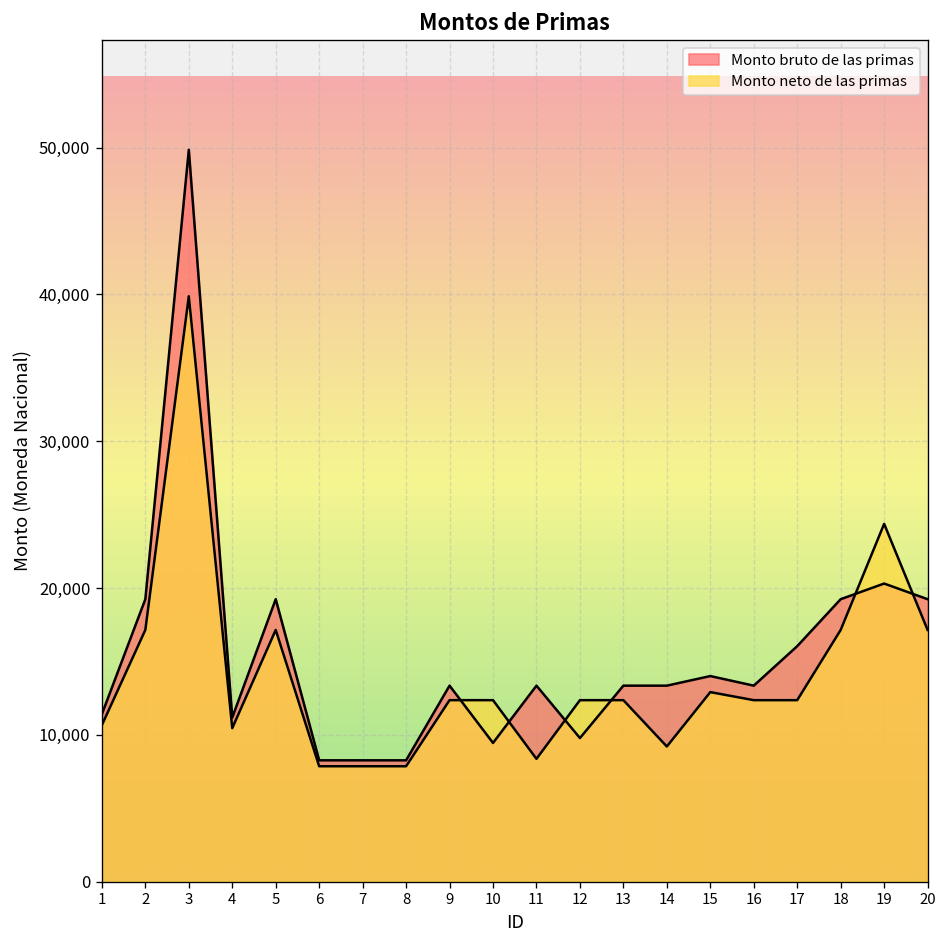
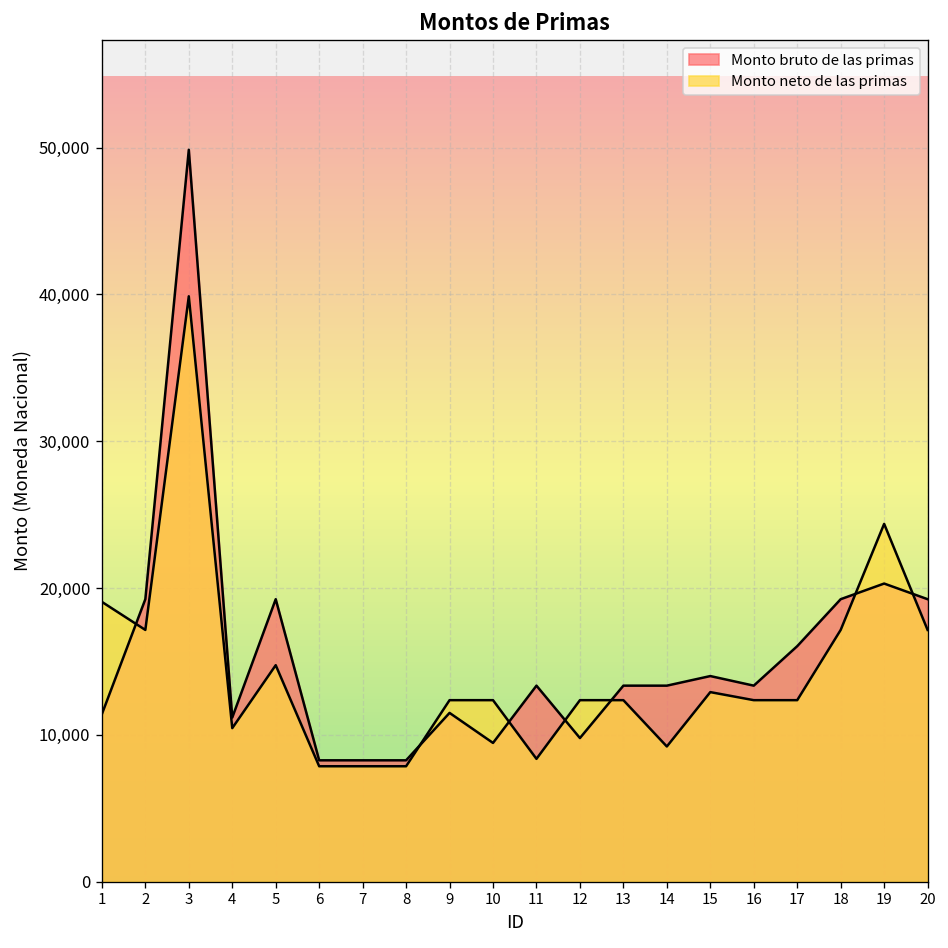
  {
    "Monto bruto de las primas": {
      "1": "11,400",
      "2": "19,200",
      "3": "49,800",
      "4": "11,200",
      "5": "19,200",
      "6": "8,300",
      "7": "8,300",
      "8": "8,300",
-     "9": "13,300",
+     "9": "11,500",
      "10": "9,400",
      "11": "13,300",
      "12": "9,800",
      "13": "13,300",
      "14": "13,300",
      "15": "14,000",
      "16": "13,300",
      "17": "16,000",
      "18": "19,200",
      "19": "20,300",
      "20": "19,200"
    },
    "Monto neto de las primas": {
-     "1": "10,700",
+     "1": "19,100",
      "2": "17,100",
      "3": "39,900",
      "4": "10,500",
-     "5": "17,100",
+     "5": "14,700",
      "6": "7,900",
      "7": "7,900",
      "8": "7,900",
      "9": "12,400",
      "10": "12,400",
      "11": "8,400",
      "12": "12,400",
      "13": "12,400",
      "14": "9,200",
      "15": "12,900",
      "16": "12,400",
      "17": "12,400",
      "18": "17,100",
      "19": "24,400",
      "20": "17,100"
    }
  }
